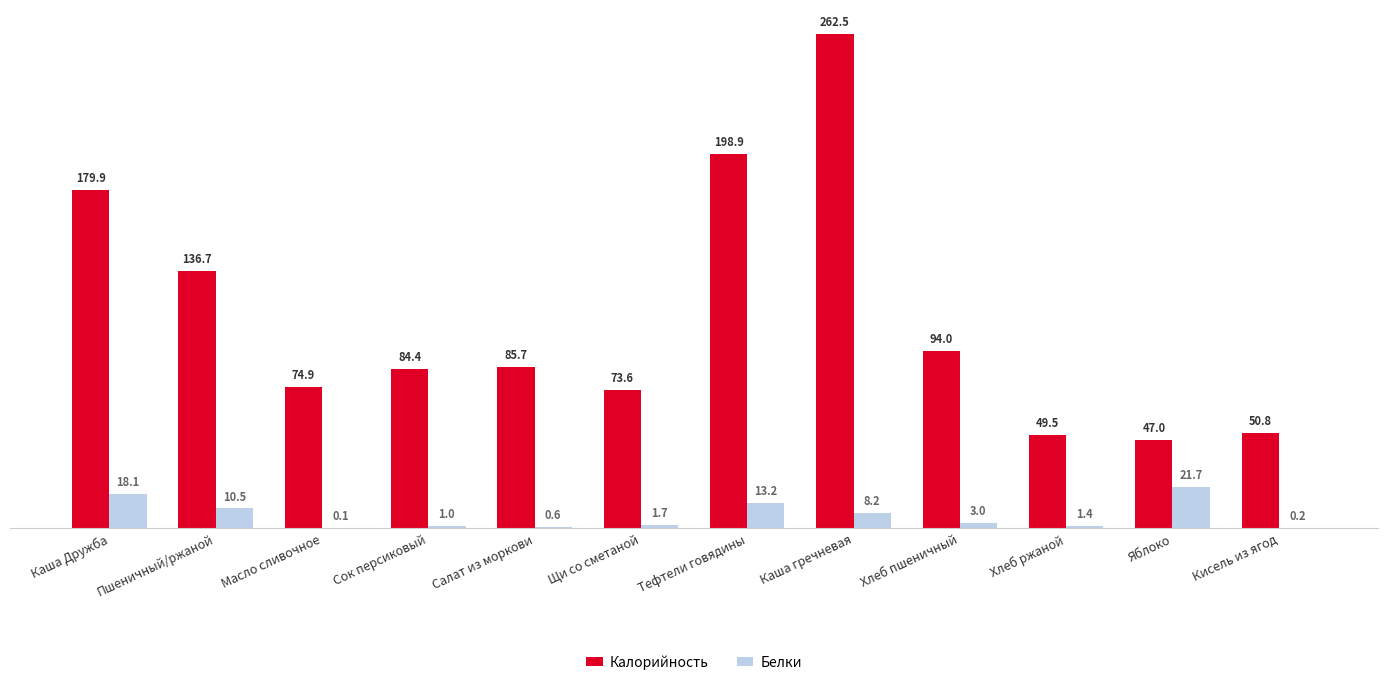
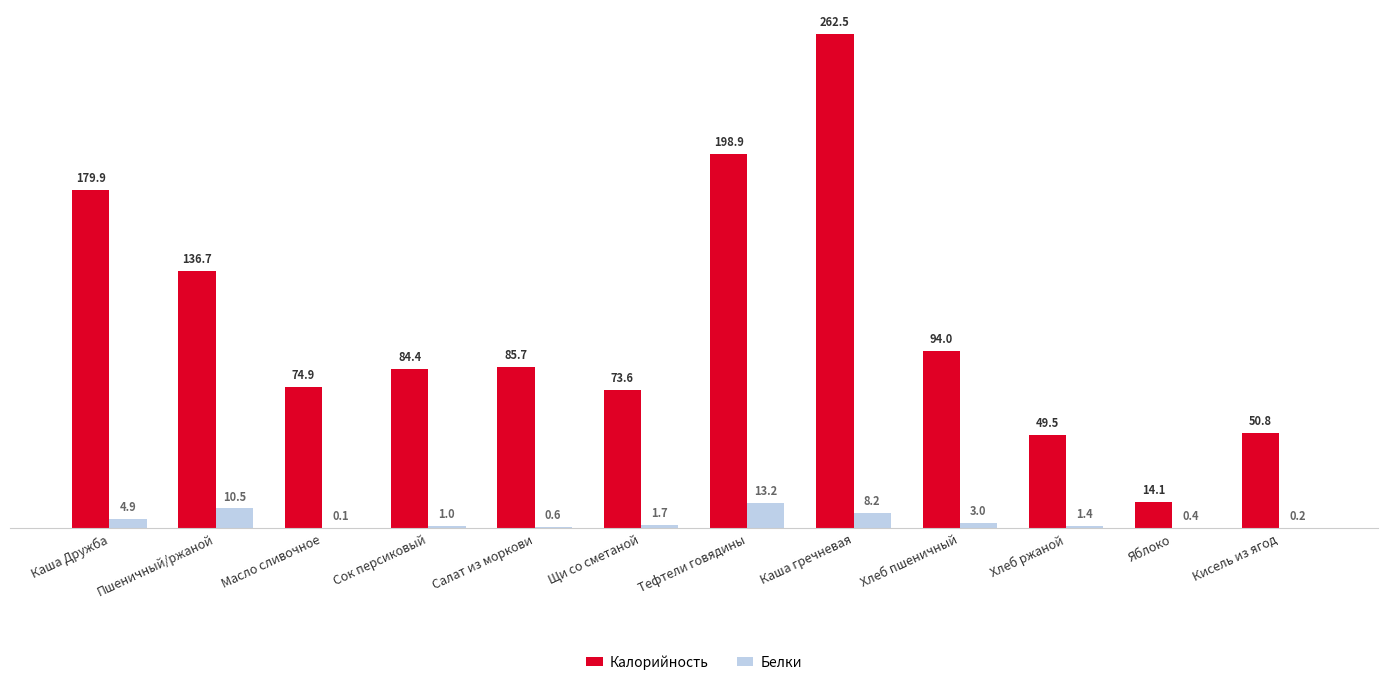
  {
    "Калорийность": {
      "Каша Дружба": 179.9,
      "Пшеничный/ржаной": 136.7,
      "Масло сливочное": 74.9,
      "Сок персиковый": 84.4,
      "Салат из моркови": 85.7,
      "Щи со сметаной": 73.6,
      "Тефтели говядины": 198.9,
      "Каша гречневая": 262.5,
      "Хлеб пшеничный": 94.0,
      "Хлеб ржаной": 49.5,
-     "Яблоко": 47.0,
+     "Яблоко": 14.1,
      "Кисель из ягод": 50.8
    },
    "Белки": {
-     "Каша Дружба": 18.1,
+     "Каша Дружба": 4.9,
      "Пшеничный/ржаной": 10.5,
      "Масло сливочное": 0.1,
      "Сок персиковый": 1.0,
      "Салат из моркови": 0.6,
      "Щи со сметаной": 1.7,
      "Тефтели говядины": 13.2,
      "Каша гречневая": 8.2,
      "Хлеб пшеничный": 3.0,
      "Хлеб ржаной": 1.4,
-     "Яблоко": 21.7,
+     "Яблоко": 0.4,
      "Кисель из ягод": 0.2
    }
  }
